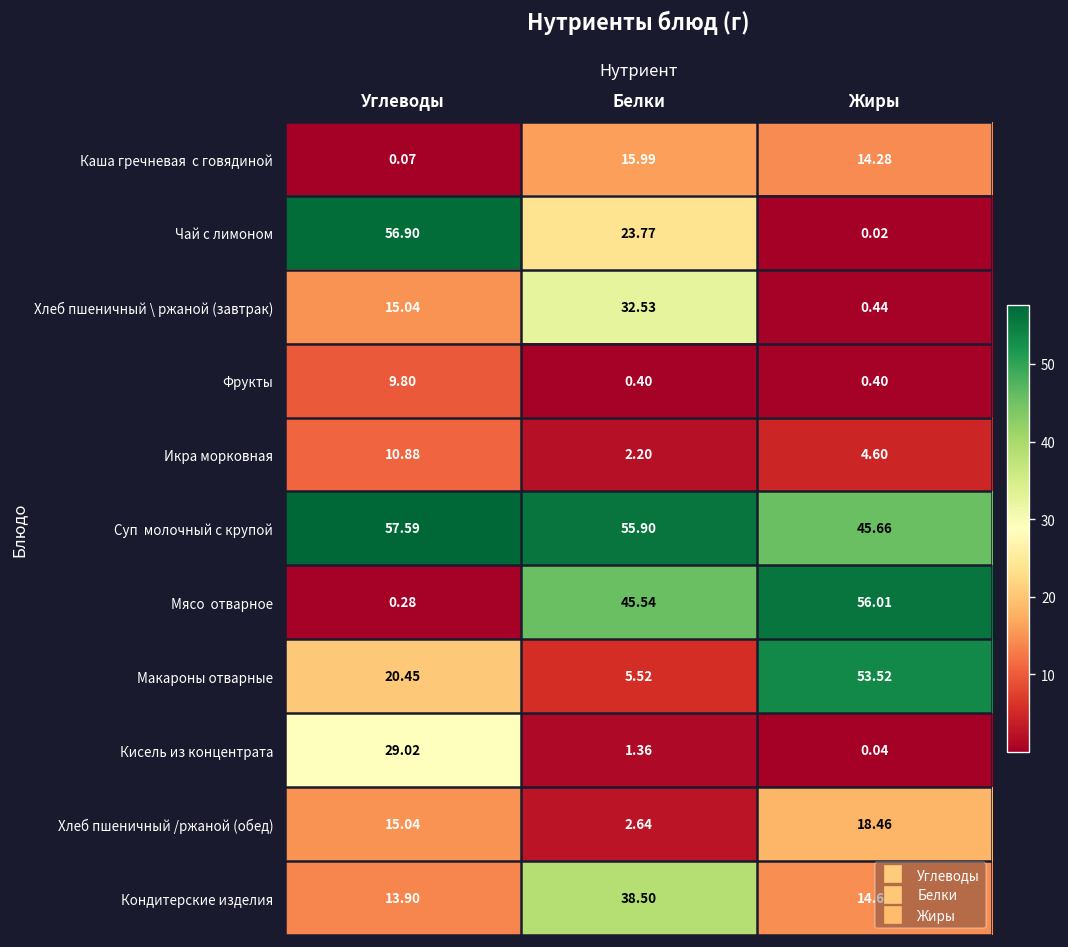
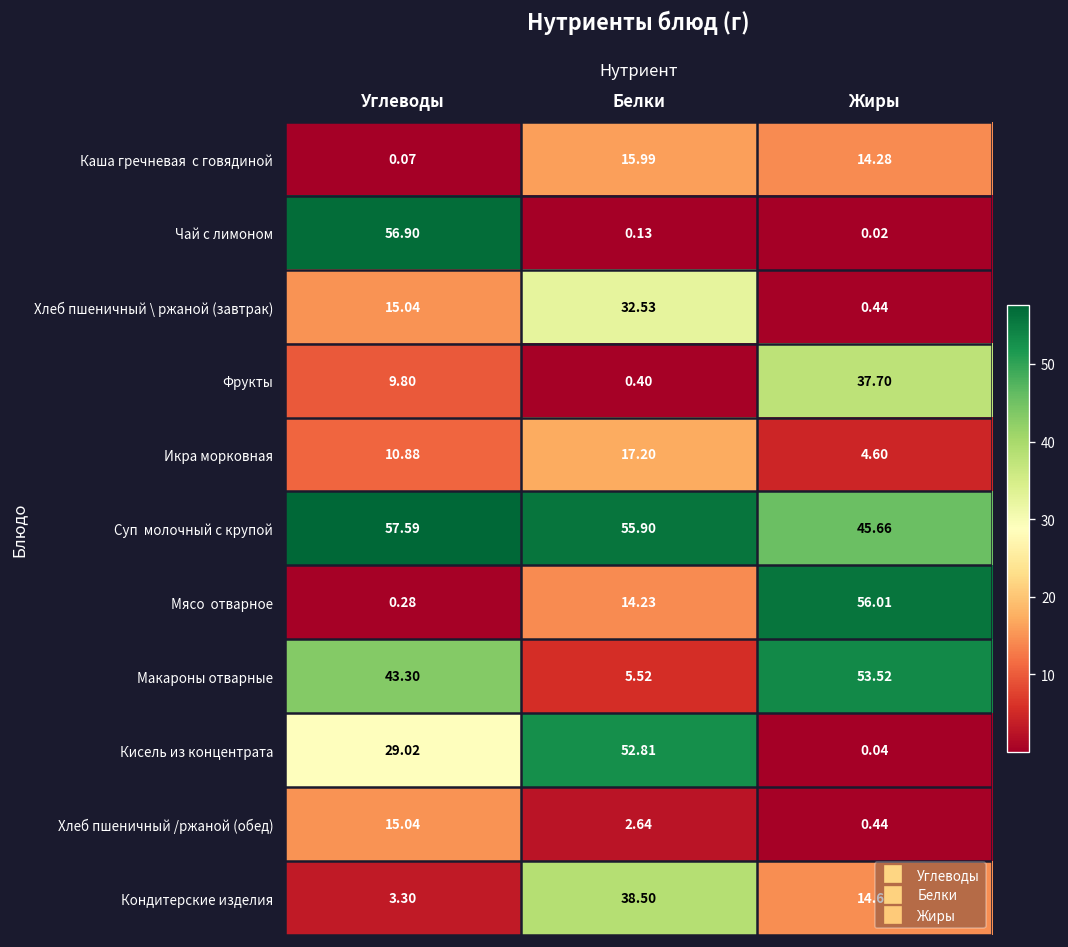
  {
    "Каша гречневая с говядиной": {
      "Углеводы": 0.07,
      "Белки": 15.99,
      "Жиры": 14.28
    },
    "Чай с лимоном": {
      "Углеводы": 56.90,
-     "Белки": 23.77,
+     "Белки": 0.13,
      "Жиры": 0.02
    },
    "Хлеб пшеничный \\ ржаной (завтрак)": {
      "Углеводы": 15.04,
      "Белки": 32.53,
      "Жиры": 0.44
    },
    "Фрукты": {
      "Углеводы": 9.80,
      "Белки": 0.40,
-     "Жиры": 0.40
+     "Жиры": 37.70
    },
    "Икра морковная": {
      "Углеводы": 10.88,
-     "Белки": 2.20,
+     "Белки": 17.20,
      "Жиры": 4.60
    },
    "Суп молочный с крупой": {
      "Углеводы": 57.59,
      "Белки": 55.90,
      "Жиры": 45.66
    },
    "Мясо отварное": {
      "Углеводы": 0.28,
-     "Белки": 45.54,
+     "Белки": 14.23,
      "Жиры": 56.01
    },
    "Макароны отварные": {
-     "Углеводы": 20.45,
+     "Углеводы": 43.30,
      "Белки": 5.52,
      "Жиры": 53.52
    },
    "Кисель из концентрата": {
      "Углеводы": 29.02,
-     "Белки": 1.36,
+     "Белки": 52.81,
      "Жиры": 0.04
    },
    "Хлеб пшеничный /ржаной (обед)": {
      "Углеводы": 15.04,
      "Белки": 2.64,
-     "Жиры": 18.46
+     "Жиры": 0.44
    },
    "Кондитерские изделия": {
-     "Углеводы": 13.90,
+     "Углеводы": 3.30,
      "Белки": 38.50
    }
  }
